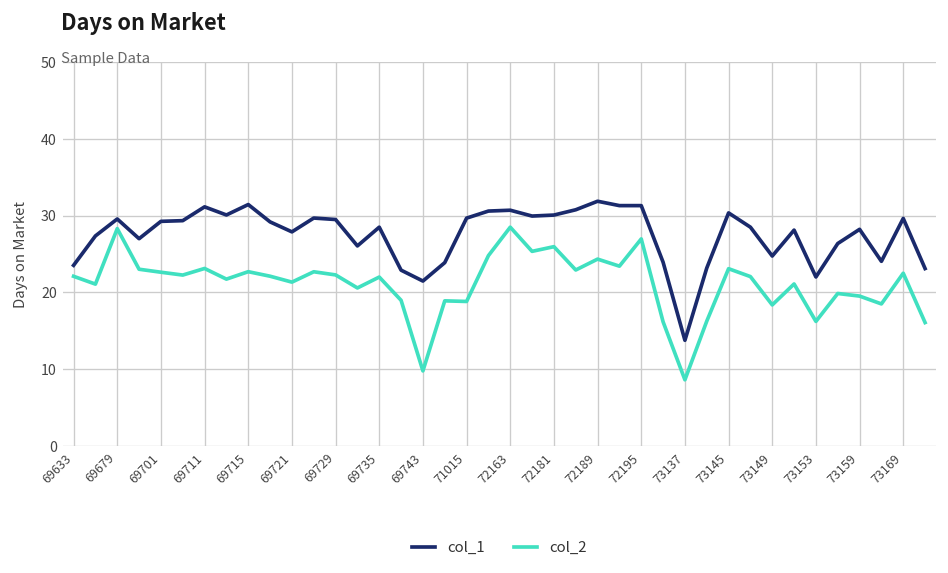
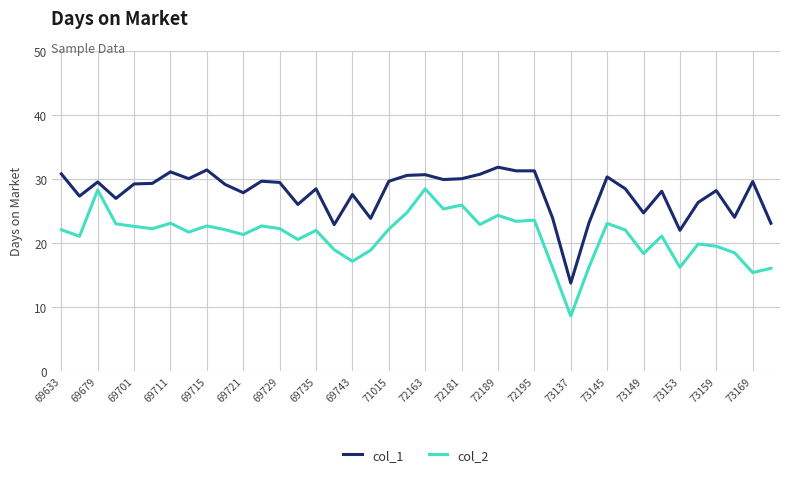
  {
    "col_1": {
-     "69633": 24,
+     "69633": 31,
      "69679": 30,
      "69701": 29,
      "69711": 31,
      "69715": 31,
      "69721": 28,
      "69729": 29,
      "69735": 28,
-     "69743": 21,
+     "69743": 28,
      "71015": 30,
      "72163": 31,
      "72181": 30,
      "72189": 32,
      "72195": 31,
      "73137": 14,
      "73145": 30,
      "73149": 25,
      "73153": 22,
      "73159": 28,
      "73169": 30
    },
    "col_2": {
      "69633": 22,
      "69679": 28,
      "69701": 23,
      "69711": 23,
      "69715": 23,
      "69721": 21,
      "69729": 22,
      "69735": 22,
-     "69743": 10,
-     "71015": 19,
+     "69743": 17,
+     "71015": 22,
      "72163": 28,
      "72181": 26,
      "72189": 24,
-     "72195": 27,
+     "72195": 24,
      "73137": 9,
      "73145": 23,
      "73149": 18,
      "73153": 16,
      "73159": 20,
-     "73169": 22
+     "73169": 15
    }
  }
